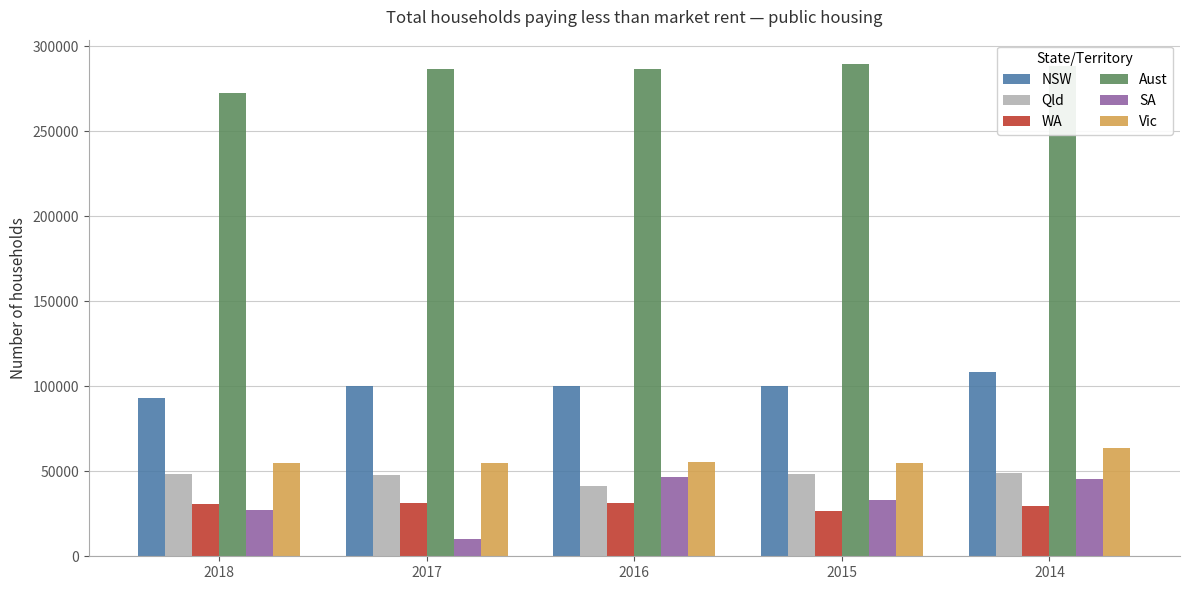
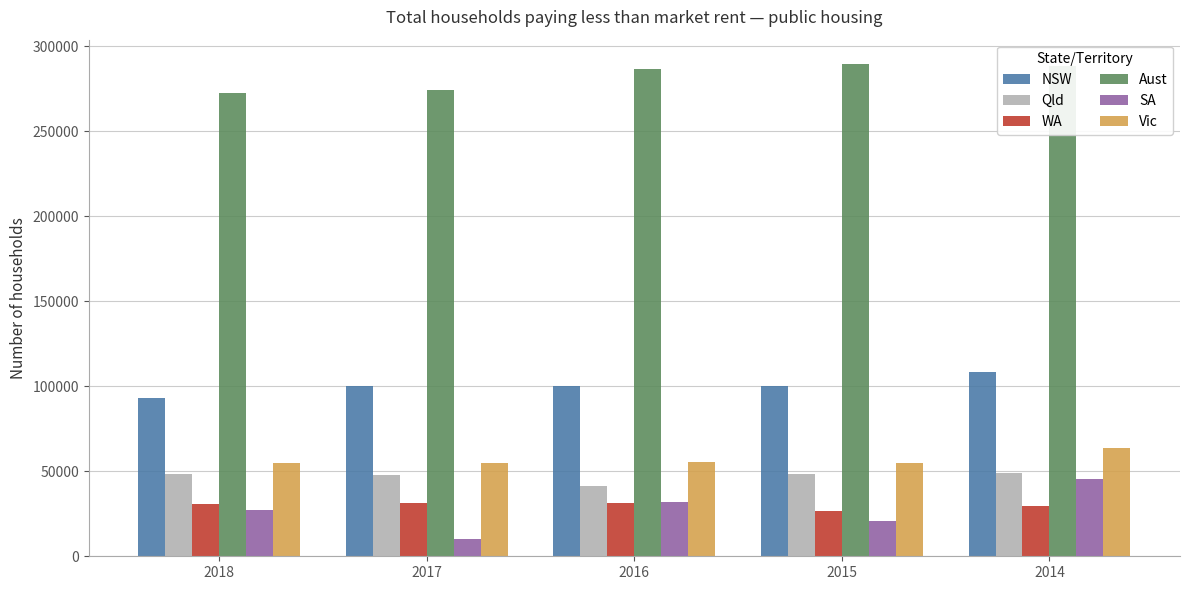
  {
    "NSW": {
      "2018": 93000,
      "2017": 100000,
      "2016": 100000,
      "2015": 100000,
      "2014": 108000
    },
    "Qld": {
      "2018": 48000,
      "2017": 48000,
      "2016": 41000,
      "2015": 48000,
      "2014": 49000
    },
    "WA": {
      "2018": 31000,
      "2017": 31000,
      "2016": 32000,
      "2015": 27000,
      "2014": 29000
    },
    "Aust": {
      "2018": 272000,
-     "2017": 286000,
+     "2017": 274000,
      "2016": 287000,
      "2015": 289000
    },
    "SA": {
      "2018": 27000,
      "2017": 10000,
-     "2016": 47000,
-     "2015": 33000,
+     "2016": 32000,
+     "2015": 21000,
      "2014": 45000
    },
    "Vic": {
      "2018": 55000,
      "2017": 55000,
      "2016": 55000,
      "2015": 55000,
      "2014": 64000
    }
  }
